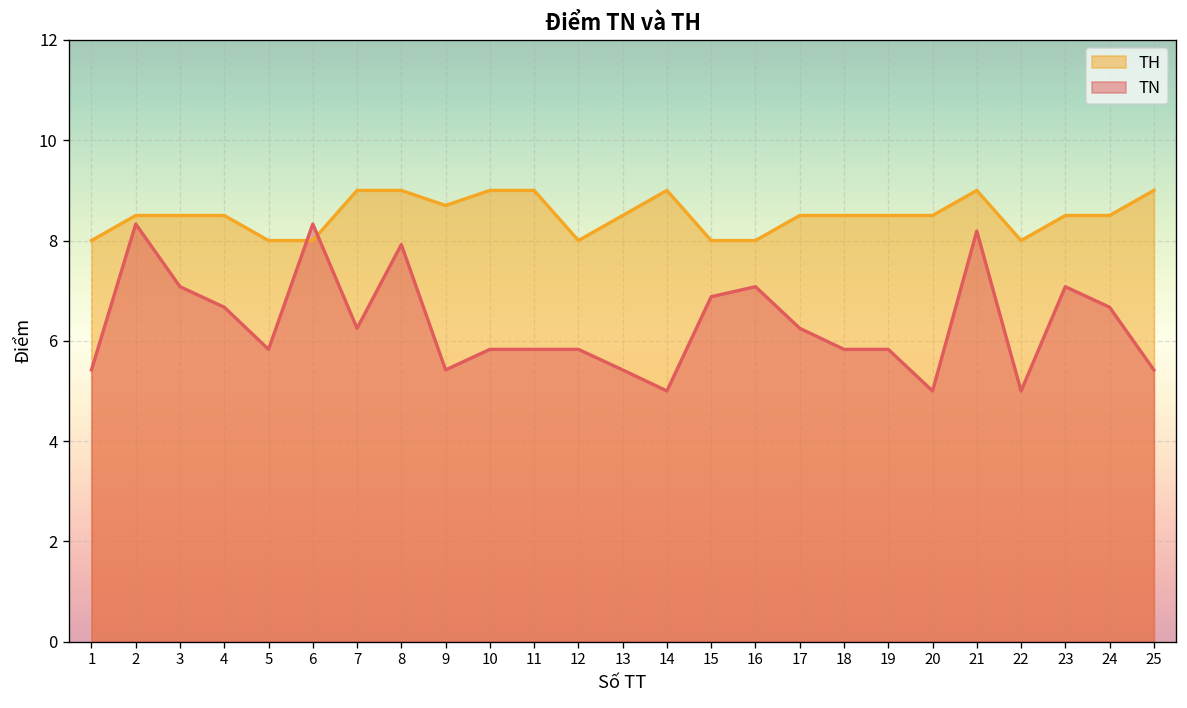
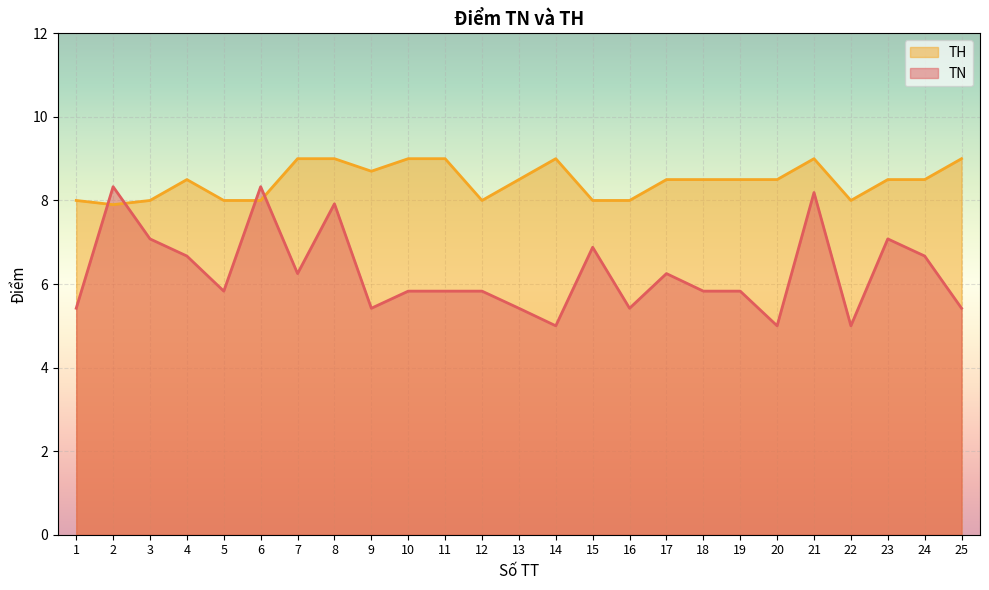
  {
    "TH": {
      "1": 8.0,
-     "2": 8.5,
-     "3": 8.5,
+     "2": 7.9,
+     "3": 8.0,
      "4": 8.5,
      "5": 8.0,
      "6": 8.0,
      "7": 9.0,
      "8": 9.0,
      "9": 8.7,
      "10": 9.0,
      "11": 9.0,
      "12": 8.0,
      "13": 8.5,
      "14": 9.0,
      "15": 8.0,
      "16": 8.0,
      "17": 8.5,
      "18": 8.5,
      "19": 8.5,
      "20": 8.5,
      "21": 9.0,
      "22": 8.0,
      "23": 8.5,
      "24": 8.5,
      "25": 9.0
    },
    "TN": {
      "1": 5.4,
      "2": 8.3,
      "3": 7.1,
      "4": 6.7,
      "5": 5.8,
      "6": 8.3,
      "7": 6.3,
      "8": 7.9,
      "9": 5.4,
      "10": 5.8,
      "11": 5.8,
      "12": 5.8,
      "13": 5.4,
      "14": 5.0,
      "15": 6.9,
-     "16": 7.1,
+     "16": 5.4,
      "17": 6.3,
      "18": 5.8,
      "19": 5.8,
      "20": 5.0,
      "21": 8.2,
      "22": 5.0,
      "23": 7.1,
      "24": 6.7,
      "25": 5.4
    }
  }
